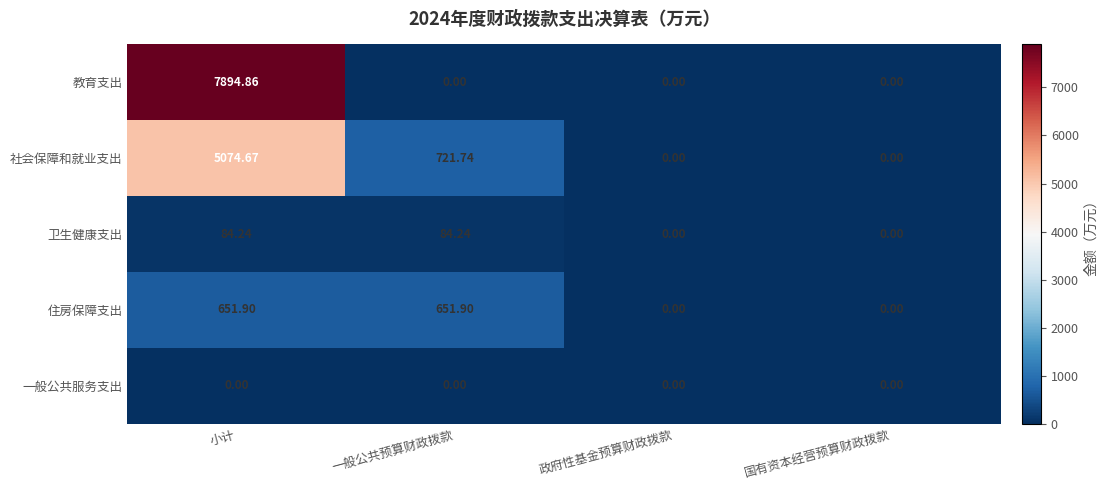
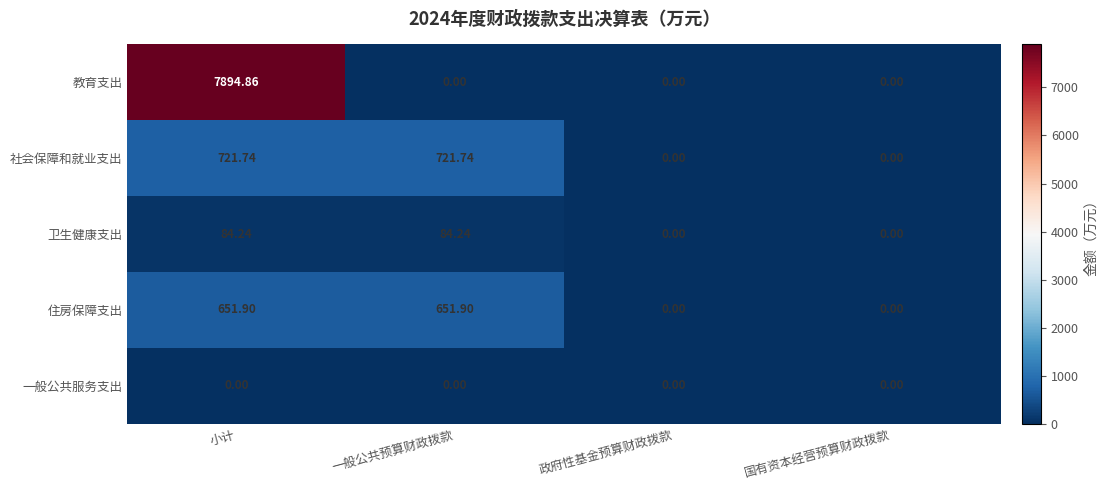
  {
    "教育支出": {
      "小计": 7894.86
    },
    "社会保障和就业支出": {
-     "小计": 5074.67,
+     "小计": 721.74,
      "一般公共预算财政拨款": 721.74
    },
    "卫生健康支出": {
      "小计": 84.24,
      "一般公共预算财政拨款": 84.24
    },
    "住房保障支出": {
      "小计": 651.90,
      "一般公共预算财政拨款": 651.90
    }
  }
